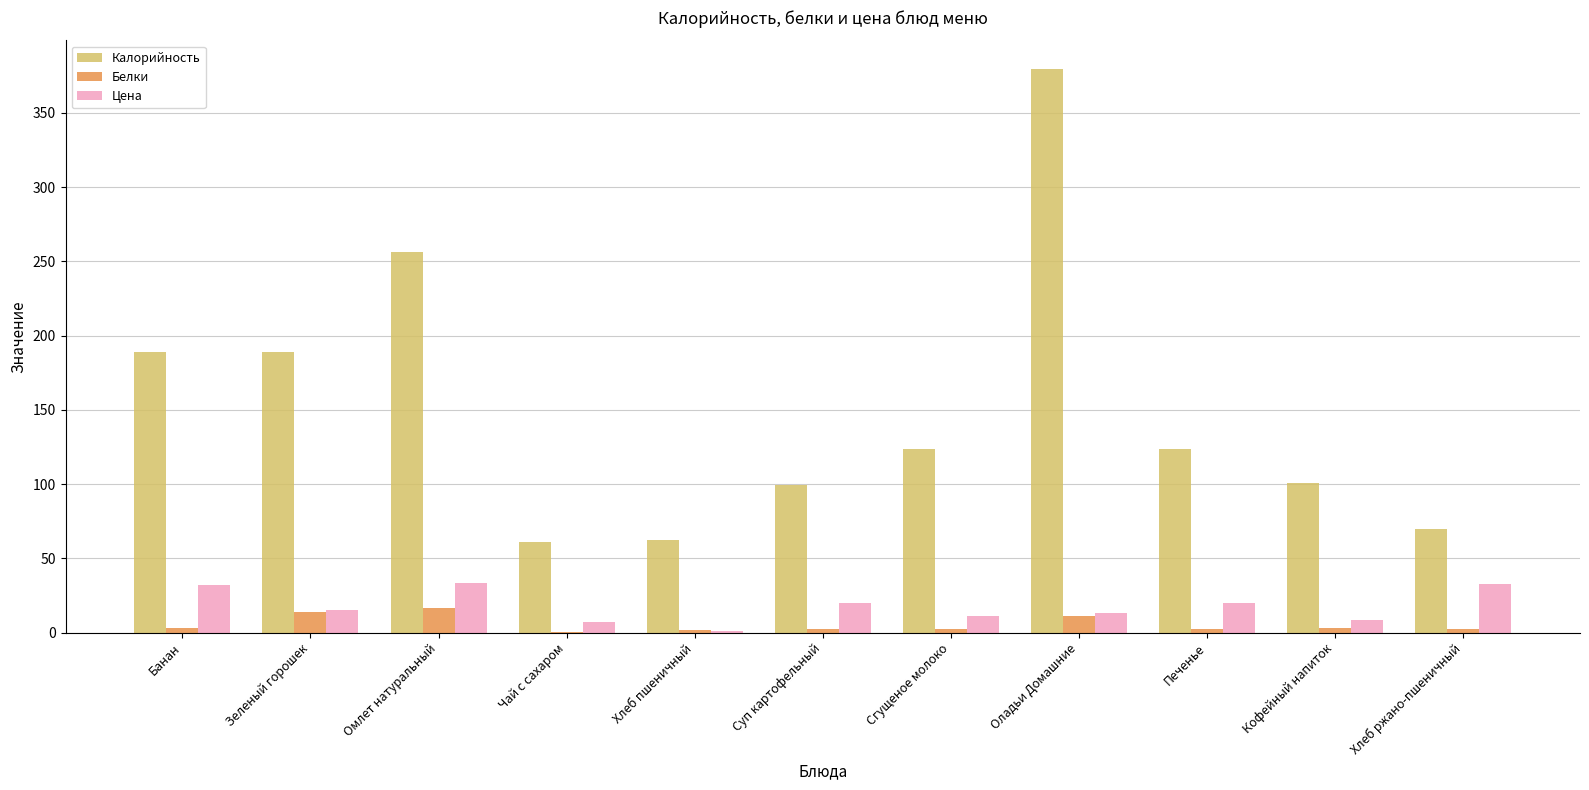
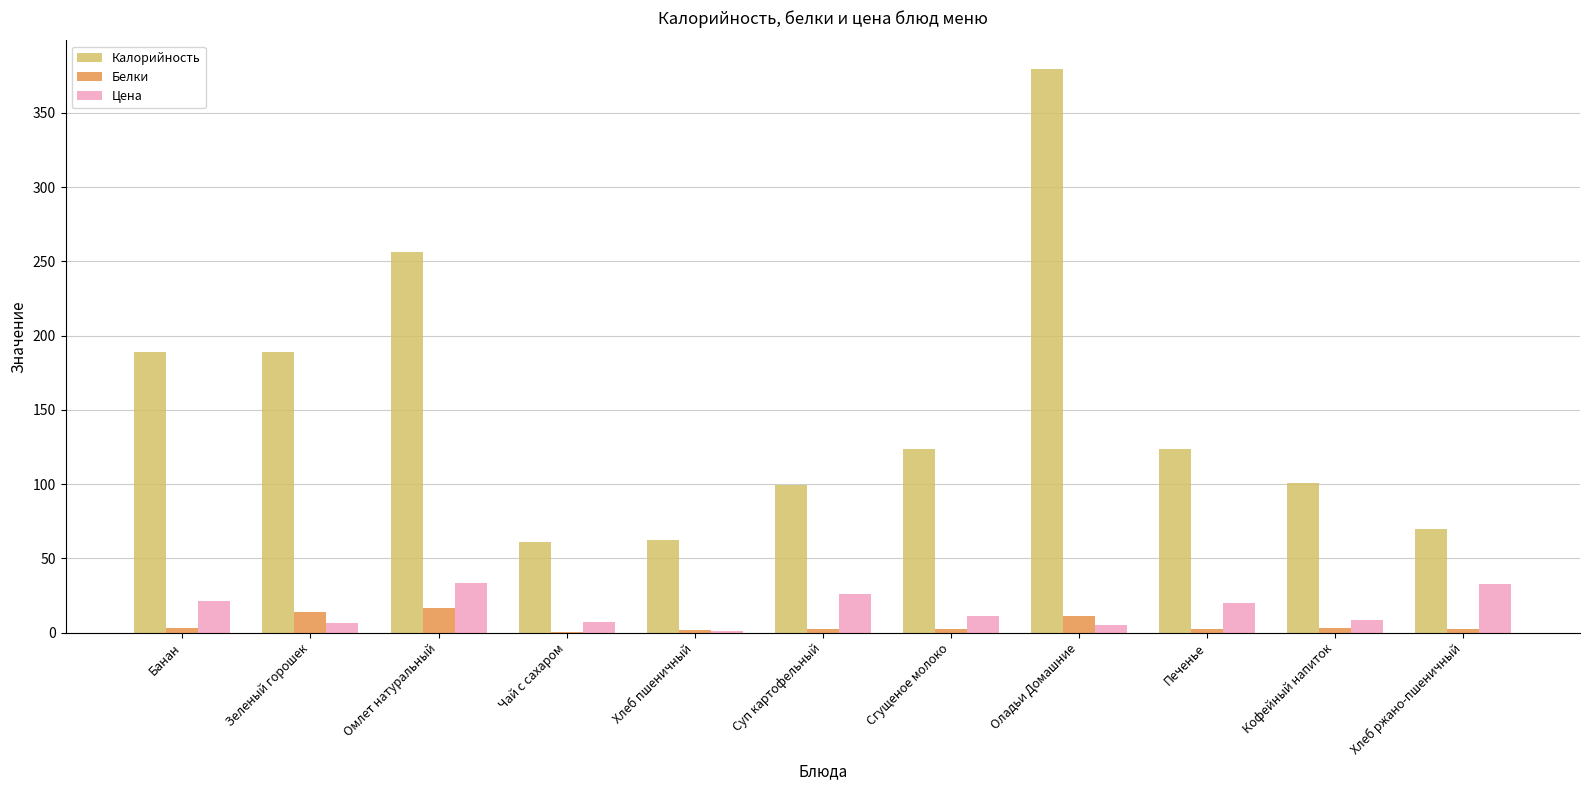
  {
    "Цена": {
-     "Банан": 32,
-     "Зеленый горошек": 15,
+     "Банан": 21,
+     "Зеленый горошек": 6,
      "Омлет натуральный": 33,
      "Чай с сахаром": 7,
-     "Суп картофельный": 20,
+     "Суп картофельный": 26,
      "Сгущеное молоко": 11,
-     "Оладьи Домашние": 13,
+     "Оладьи Домашние": 5,
      "Печенье": 20,
      "Кофейный напиток": 9,
      "Хлеб ржано-пшеничный": 33
    }
  }
